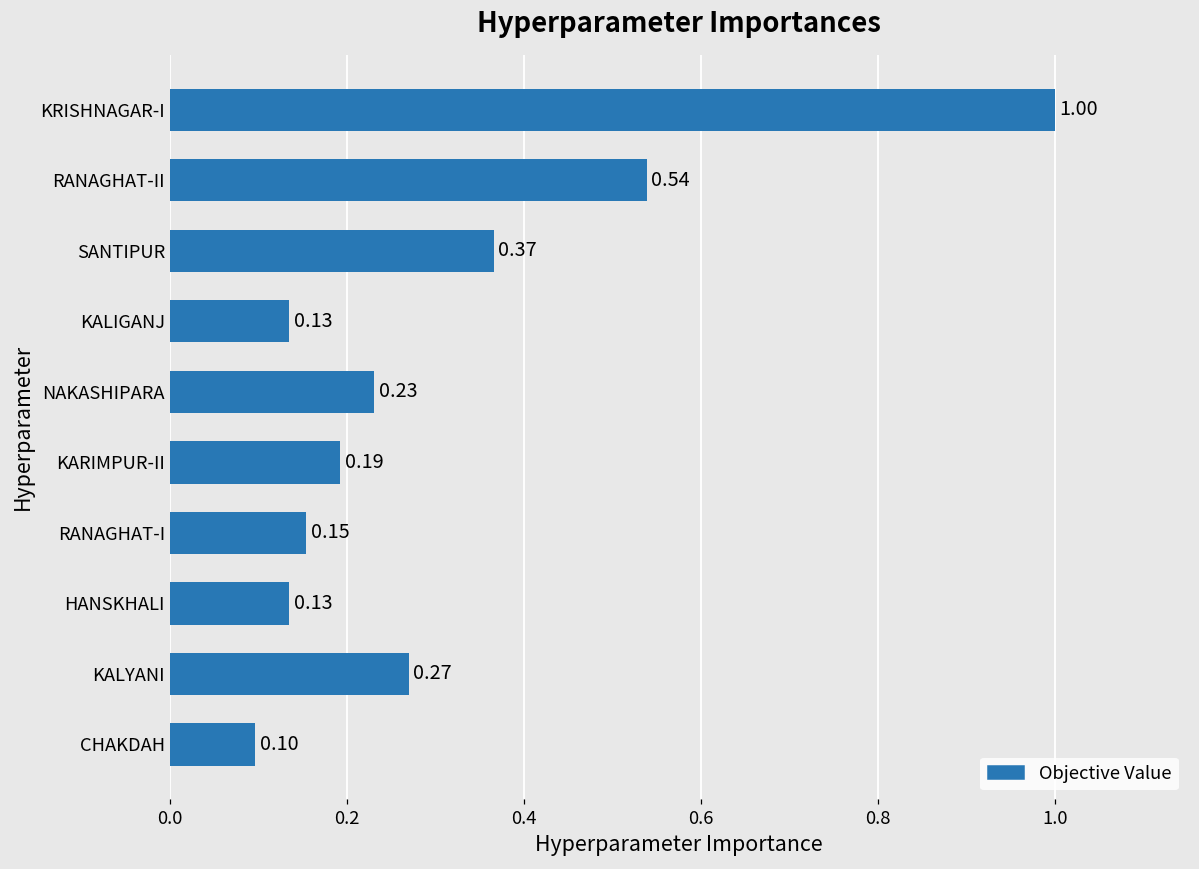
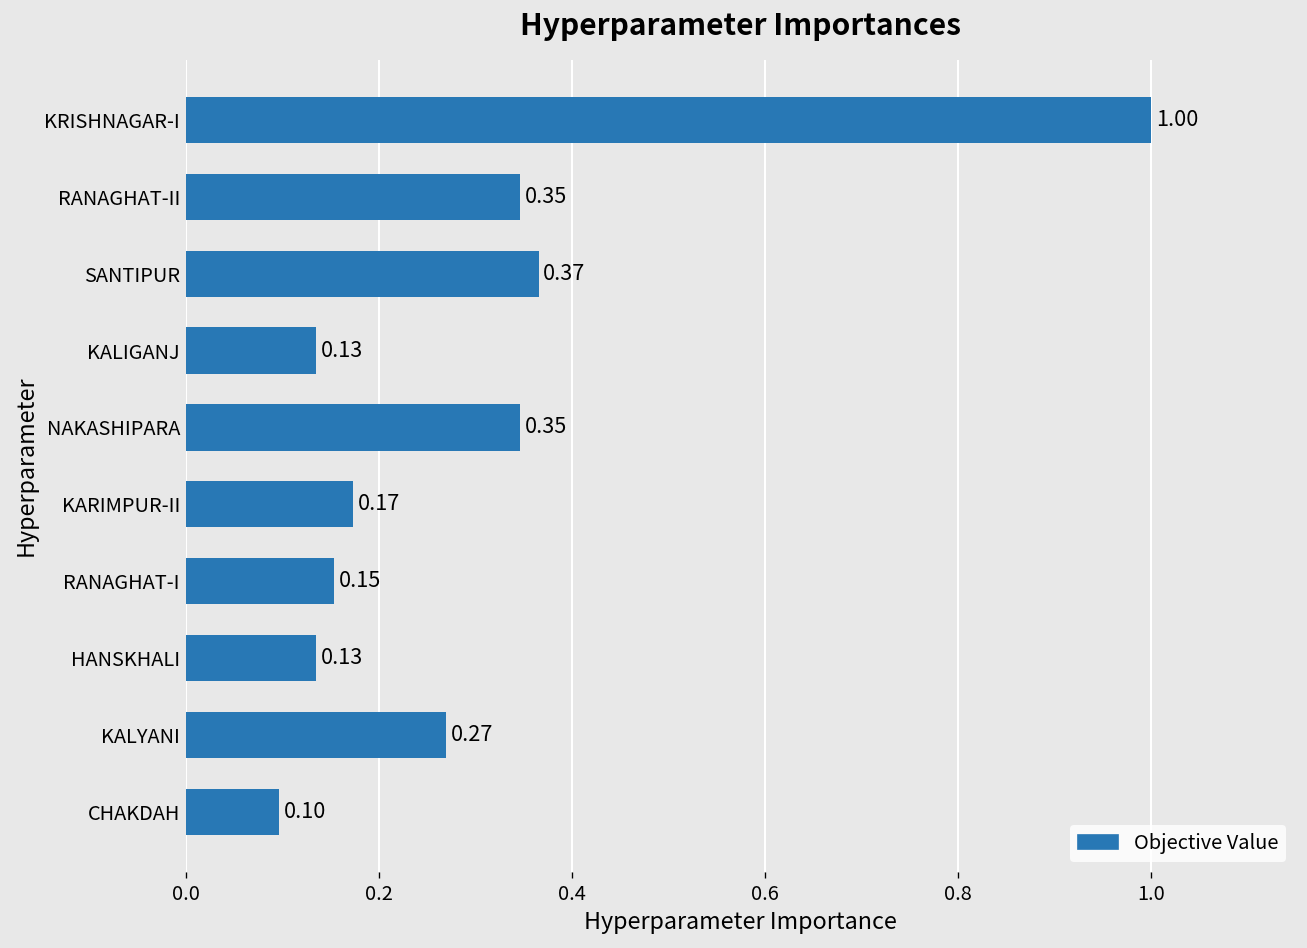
  {
    "KRISHNAGAR-I": 1.00,
-   "RANAGHAT-II": 0.54,
+   "RANAGHAT-II": 0.35,
    "SANTIPUR": 0.37,
    "KALIGANJ": 0.13,
-   "NAKASHIPARA": 0.23,
-   "KARIMPUR-II": 0.19,
+   "NAKASHIPARA": 0.35,
+   "KARIMPUR-II": 0.17,
    "RANAGHAT-I": 0.15,
    "HANSKHALI": 0.13,
    "KALYANI": 0.27,
    "CHAKDAH": 0.10
  }
